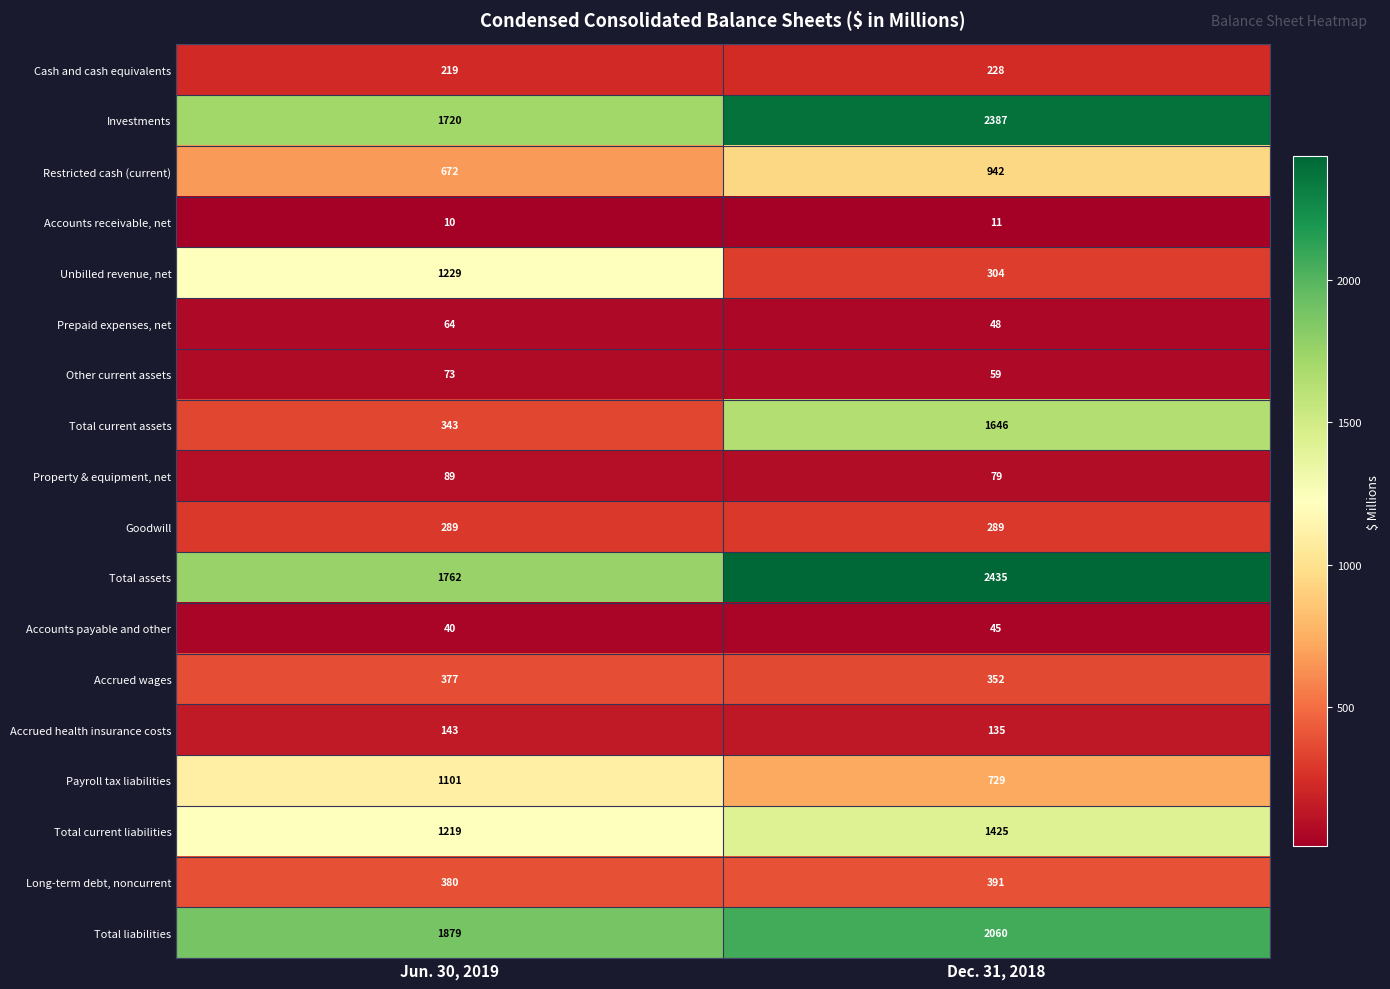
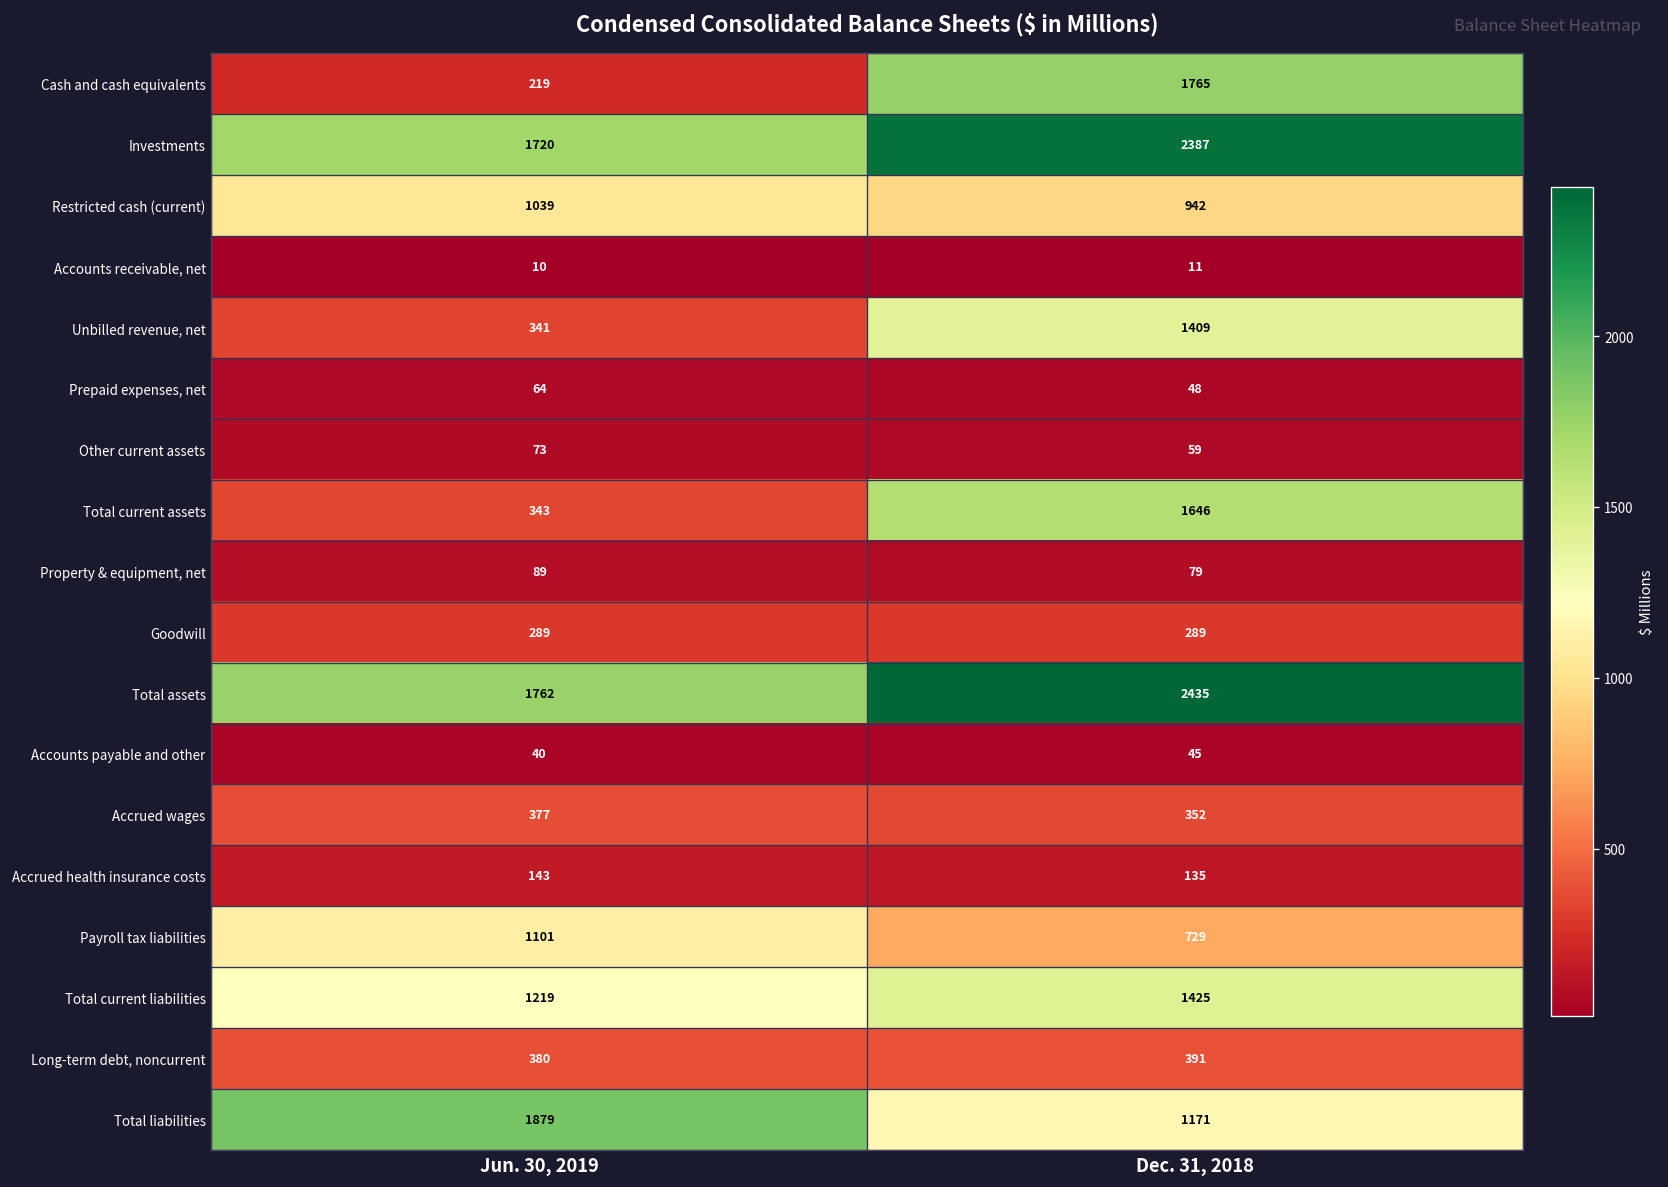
  {
    "Cash and cash equivalents": {
      "Jun. 30, 2019": 219,
-     "Dec. 31, 2018": 228
+     "Dec. 31, 2018": 1765
    },
    "Investments": {
      "Jun. 30, 2019": 1720,
      "Dec. 31, 2018": 2387
    },
    "Restricted cash (current)": {
-     "Jun. 30, 2019": 672,
+     "Jun. 30, 2019": 1039,
      "Dec. 31, 2018": 942
    },
    "Accounts receivable, net": {
      "Jun. 30, 2019": 10,
      "Dec. 31, 2018": 11
    },
    "Unbilled revenue, net": {
-     "Jun. 30, 2019": 1229,
-     "Dec. 31, 2018": 304
+     "Jun. 30, 2019": 341,
+     "Dec. 31, 2018": 1409
    },
    "Prepaid expenses, net": {
      "Jun. 30, 2019": 64,
      "Dec. 31, 2018": 48
    },
    "Other current assets": {
      "Jun. 30, 2019": 73,
      "Dec. 31, 2018": 59
    },
    "Total current assets": {
      "Jun. 30, 2019": 343,
      "Dec. 31, 2018": 1646
    },
    "Property & equipment, net": {
      "Jun. 30, 2019": 89,
      "Dec. 31, 2018": 79
    },
    "Goodwill": {
      "Jun. 30, 2019": 289,
      "Dec. 31, 2018": 289
    },
    "Total assets": {
      "Jun. 30, 2019": 1762,
      "Dec. 31, 2018": 2435
    },
    "Accounts payable and other": {
      "Jun. 30, 2019": 40,
      "Dec. 31, 2018": 45
    },
    "Accrued wages": {
      "Jun. 30, 2019": 377,
      "Dec. 31, 2018": 352
    },
    "Accrued health insurance costs": {
      "Jun. 30, 2019": 143,
      "Dec. 31, 2018": 135
    },
    "Payroll tax liabilities": {
      "Jun. 30, 2019": 1101,
      "Dec. 31, 2018": 729
    },
    "Total current liabilities": {
      "Jun. 30, 2019": 1219,
      "Dec. 31, 2018": 1425
    },
    "Long-term debt, noncurrent": {
      "Jun. 30, 2019": 380,
      "Dec. 31, 2018": 391
    },
    "Total liabilities": {
      "Jun. 30, 2019": 1879,
-     "Dec. 31, 2018": 2060
+     "Dec. 31, 2018": 1171
    }
  }
